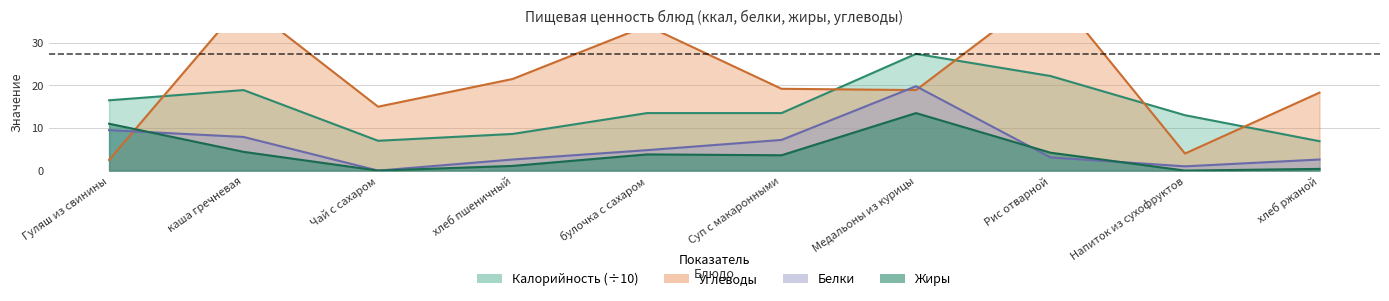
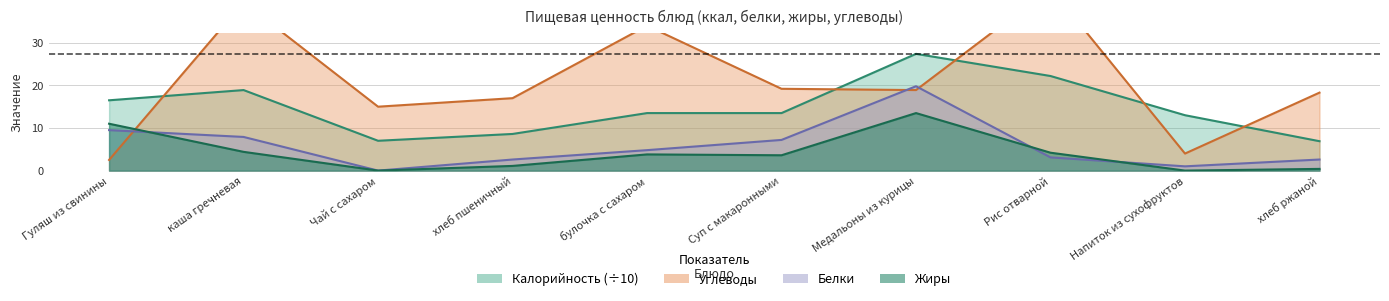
  {
    "Углеводы": {
      "Гуляш из свинины": 3,
      "Чай с сахаром": 15,
-     "хлеб пшеничный": 22,
+     "хлеб пшеничный": 17,
      "Суп с макаронными": 19,
      "Медальоны из курицы": 19,
      "Напиток из сухофруктов": 4,
      "хлеб ржаной": 18
    }
  }
